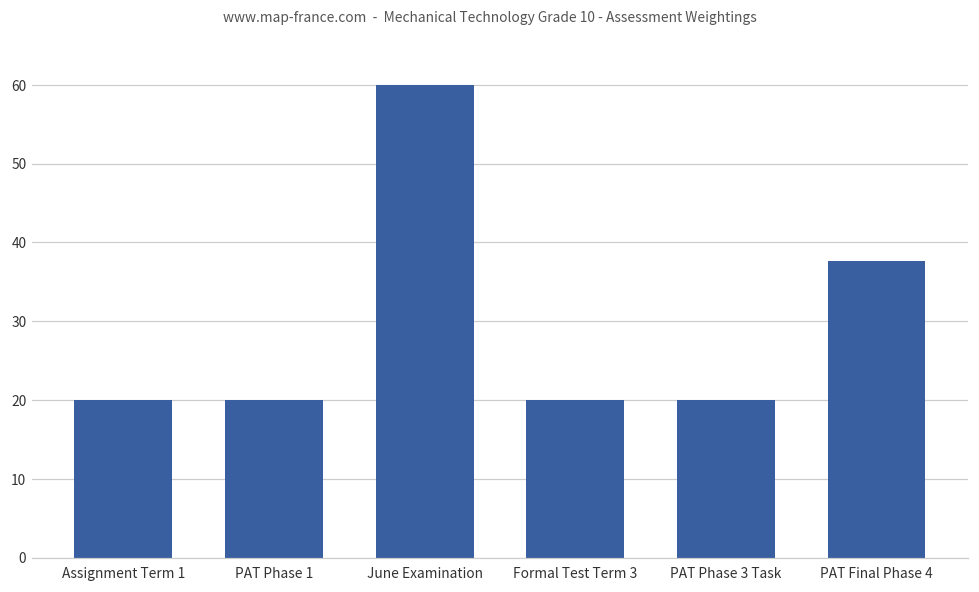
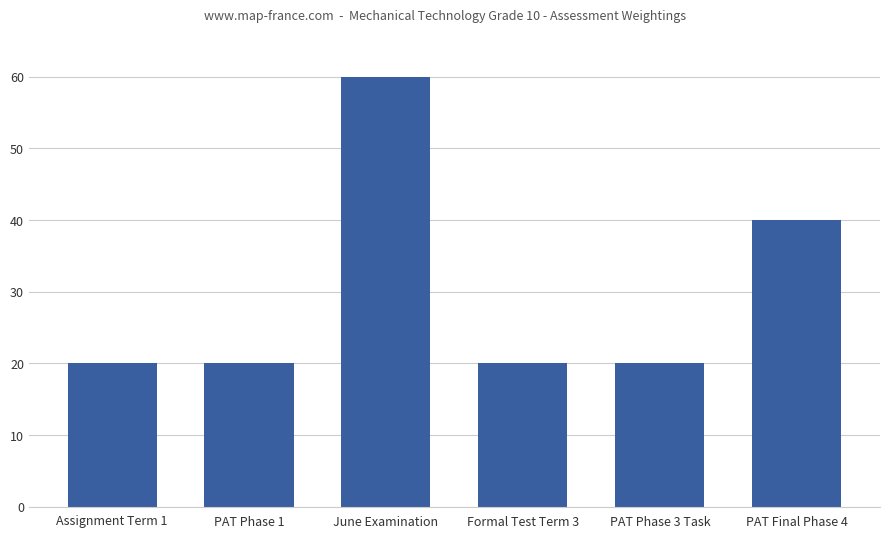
  {
    "Assignment Term 1": 20,
    "PAT Phase 1": 20,
    "June Examination": 60,
    "Formal Test Term 3": 20,
    "PAT Phase 3 Task": 20,
-   "PAT Final Phase 4": 38
+   "PAT Final Phase 4": 40
  }
